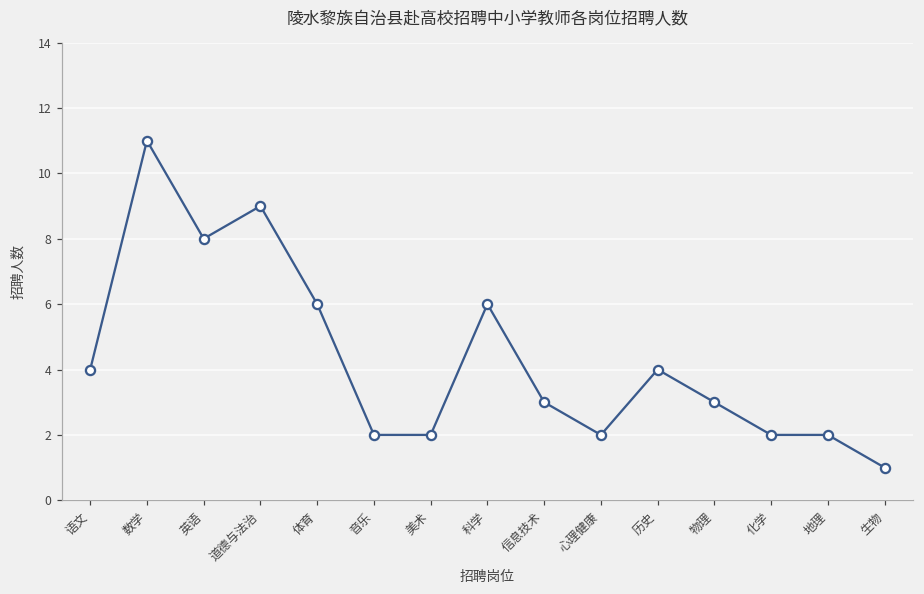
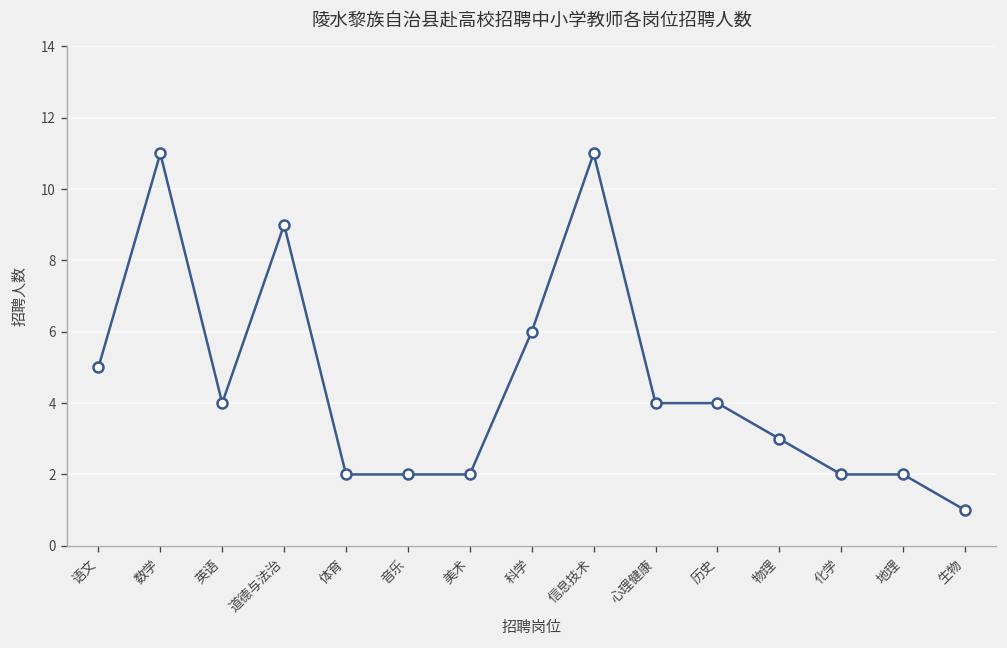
  {
-   "语文": 4,
+   "语文": 5,
    "数学": 11,
-   "英语": 8,
+   "英语": 4,
    "道德与法治": 9,
-   "体育": 6,
+   "体育": 2,
    "音乐": 2,
    "美术": 2,
    "科学": 6,
-   "信息技术": 3,
-   "心理健康": 2,
+   "信息技术": 11,
+   "心理健康": 4,
    "历史": 4,
    "物理": 3,
    "化学": 2,
    "地理": 2,
    "生物": 1
  }
